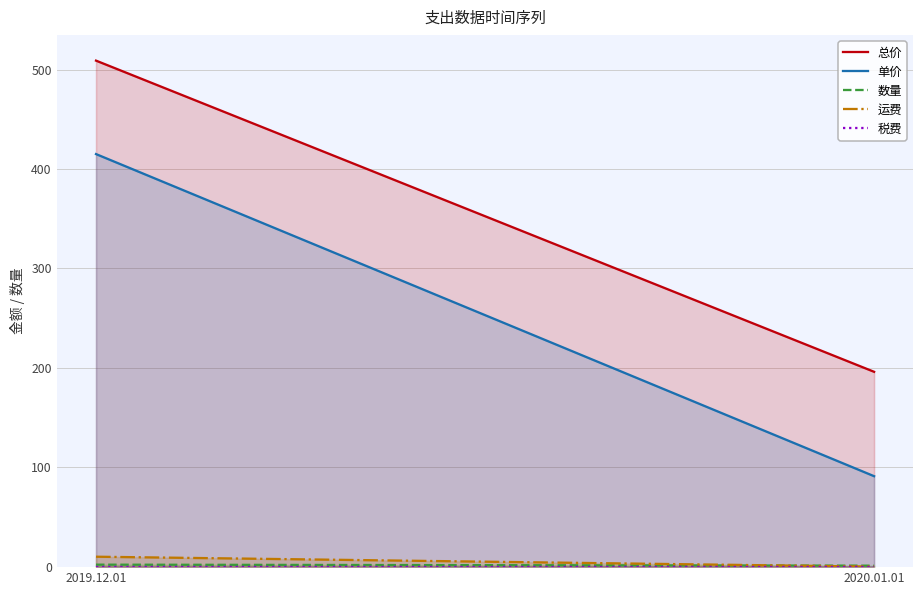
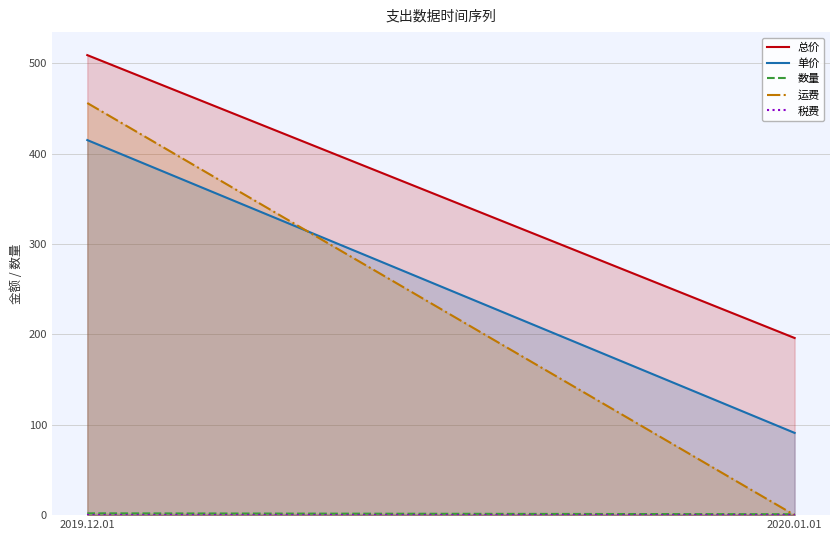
  {
    "总价": {
      "2019.12.01": 510,
      "2020.01.01": 200
    },
    "单价": {
      "2019.12.01": 420,
      "2020.01.01": 90
    },
    "运费": {
-     "2019.12.01": 10
+     "2019.12.01": 460
    }
  }
